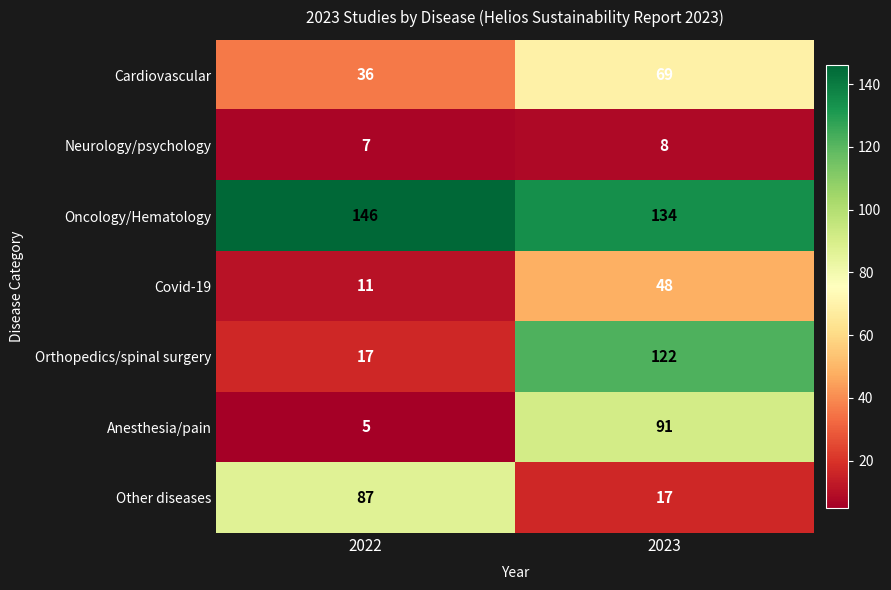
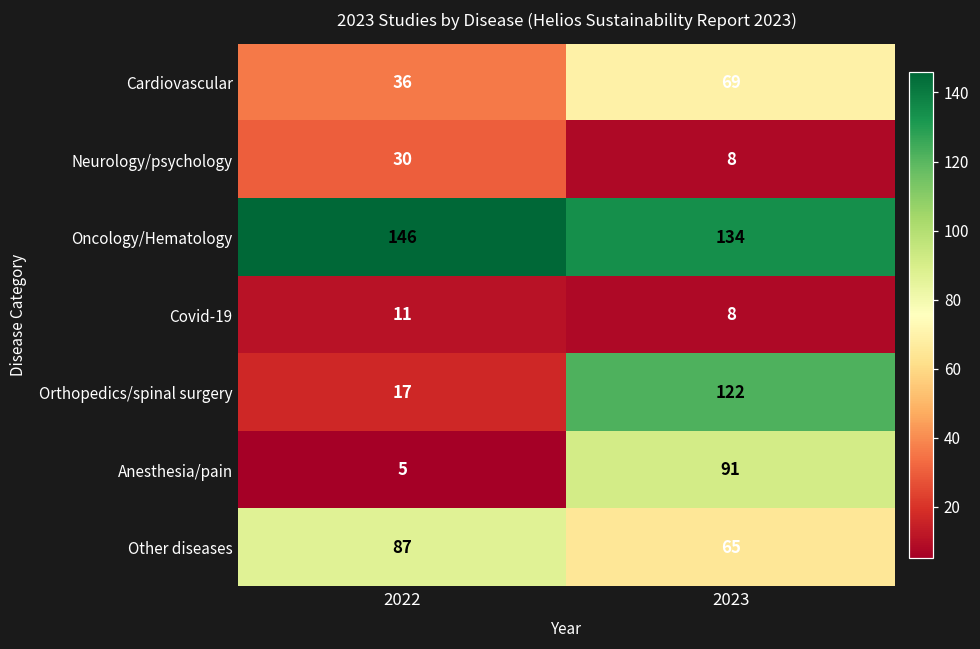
  {
    "Cardiovascular": {
      "2022": 36,
      "2023": 69
    },
    "Neurology/psychology": {
-     "2022": 7,
+     "2022": 30,
      "2023": 8
    },
    "Oncology/Hematology": {
      "2022": 146,
      "2023": 134
    },
    "Covid-19": {
      "2022": 11,
-     "2023": 48
+     "2023": 8
    },
    "Orthopedics/spinal surgery": {
      "2022": 17,
      "2023": 122
    },
    "Anesthesia/pain": {
      "2022": 5,
      "2023": 91
    },
    "Other diseases": {
      "2022": 87,
-     "2023": 17
+     "2023": 65
    }
  }
